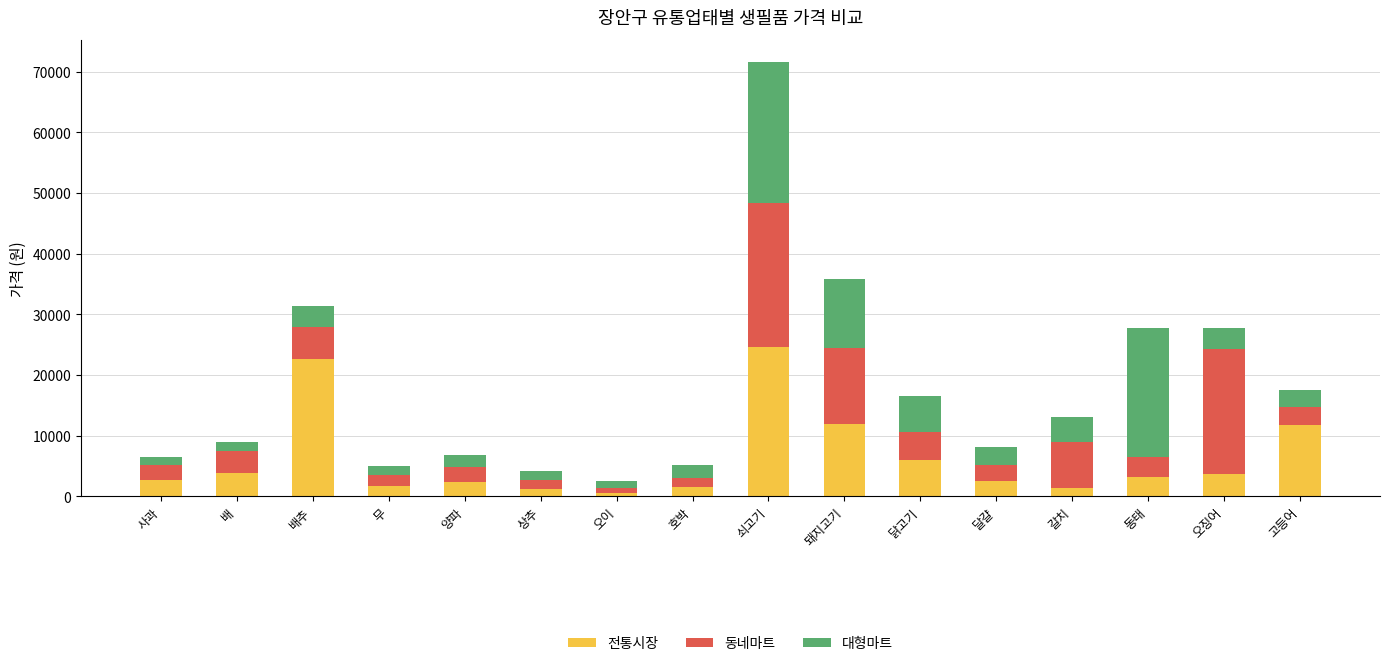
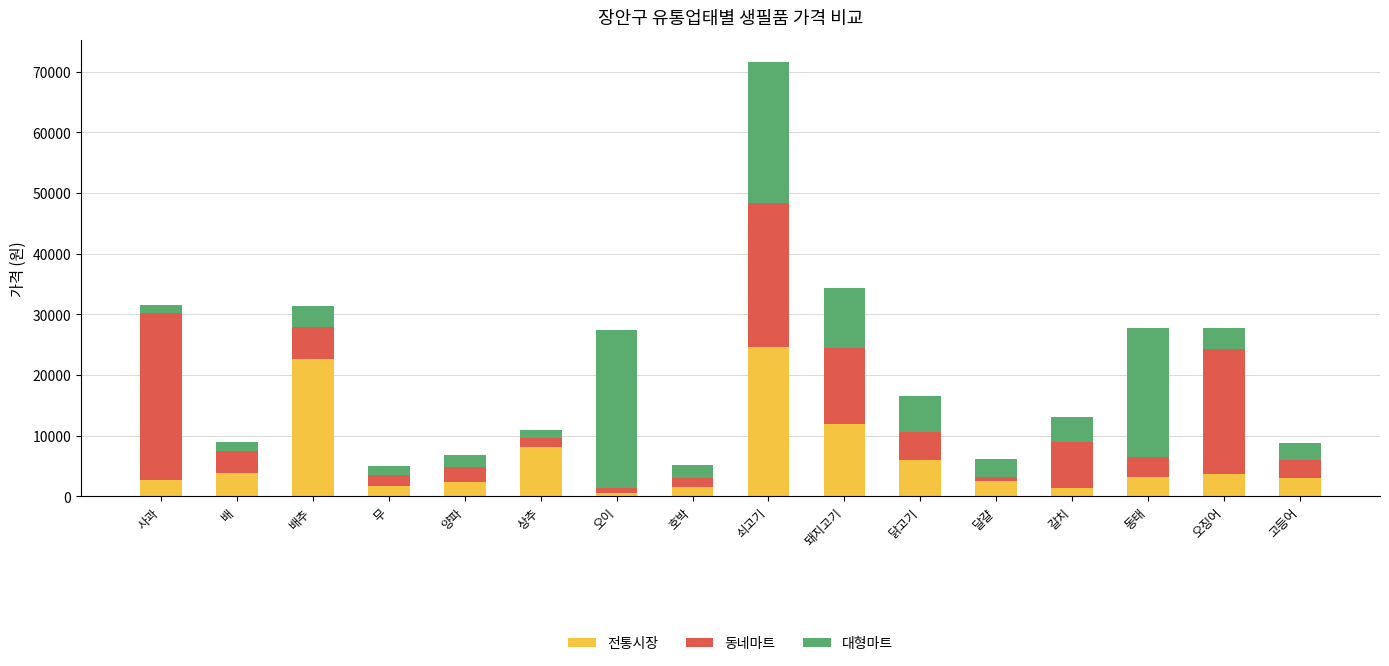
  {
    "전통시장": {
      "사과": 3000,
      "배": 4000,
      "배추": 23000,
      "무": 2000,
      "양파": 2000,
-     "상추": 1000,
+     "상추": 8000,
      "오이": 1000,
      "호박": 2000,
      "쇠고기": 25000,
      "돼지고기": 12000,
      "닭고기": 6000,
      "달걀": 2000,
      "갈치": 1000,
      "동태": 3000,
      "오징어": 4000,
-     "고등어": 12000
+     "고등어": 3000
    },
    "동네마트": {
-     "사과": 2000,
+     "사과": 27000,
      "배": 4000,
      "배추": 5000,
      "무": 2000,
      "양파": 2000,
      "상추": 1000,
      "오이": 1000,
      "호박": 1000,
      "쇠고기": 24000,
      "돼지고기": 13000,
      "닭고기": 5000,
-     "달걀": 3000,
+     "달걀": 1000,
      "갈치": 8000,
      "동태": 3000,
      "오징어": 21000,
      "고등어": 3000
    },
    "대형마트": {
      "사과": 1000,
      "배": 2000,
      "배추": 4000,
      "무": 2000,
      "양파": 2000,
      "상추": 1000,
-     "오이": 1000,
+     "오이": 26000,
      "호박": 2000,
      "쇠고기": 23000,
-     "돼지고기": 11000,
+     "돼지고기": 10000,
      "닭고기": 6000,
      "달걀": 3000,
      "갈치": 4000,
      "동태": 21000,
      "오징어": 3000,
      "고등어": 3000
    }
  }
